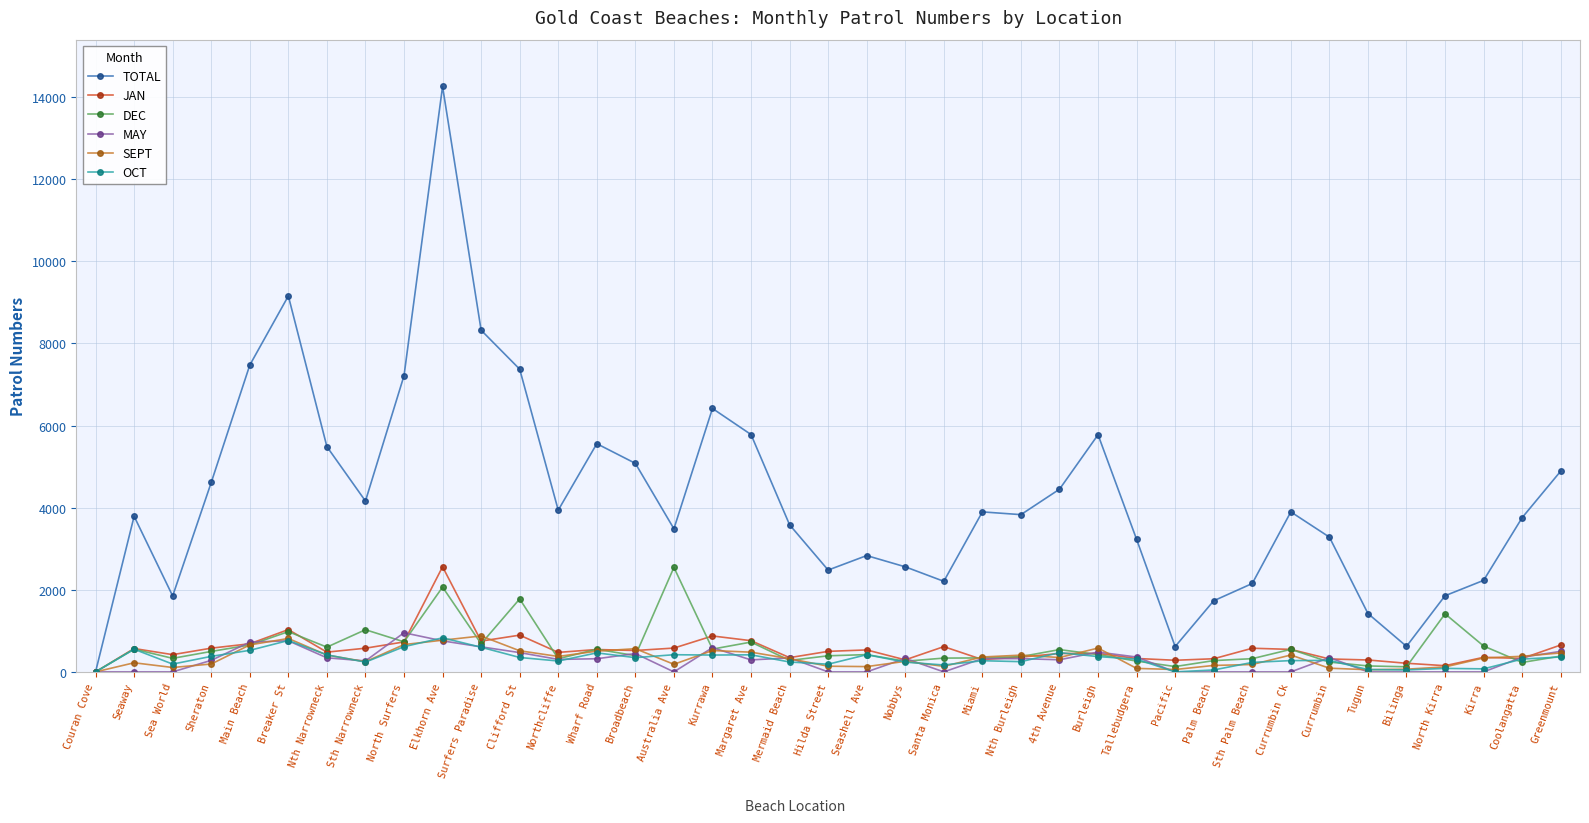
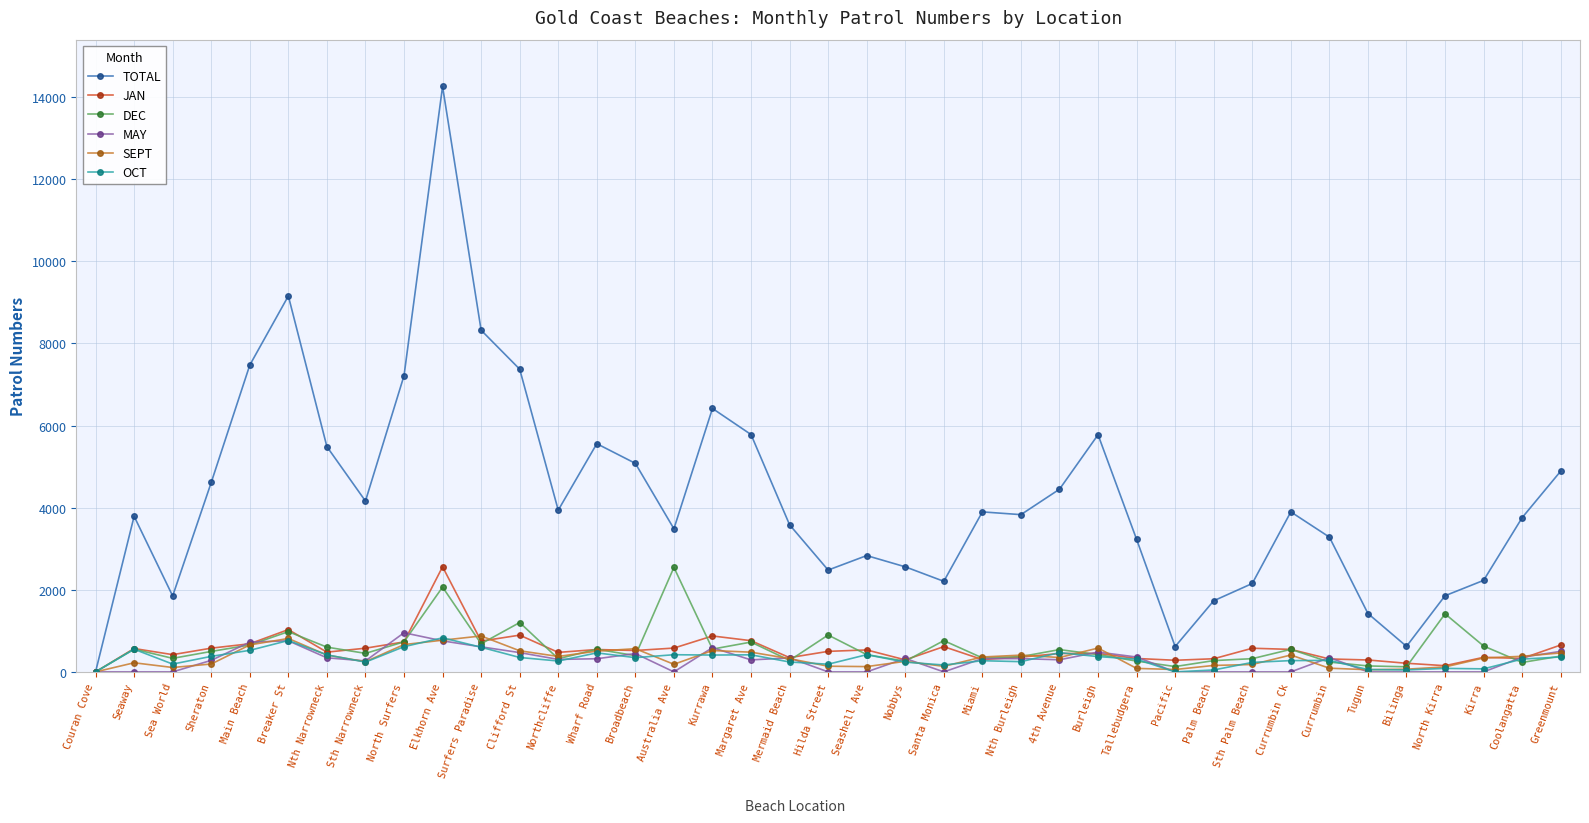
  {
    "DEC": {
      "Sea World": 300,
      "Sheraton": 500,
      "Nth Narrowneck": 600,
-     "Sth Narrowneck": 1000,
+     "Sth Narrowneck": 500,
      "Elkhorn Ave": 2100,
      "Surfers Paradise": 700,
-     "Clifford St": 1800,
+     "Clifford St": 1200,
      "Australia Ave": 2500,
-     "Hilda Street": 400,
-     "Santa Monica": 300,
+     "Hilda Street": 900,
+     "Santa Monica": 800,
      "4th Avenue": 500,
      "Pacific": 100,
      "Sth Palm Beach": 300,
      "Tugun": 100,
      "North Kirra": 1400,
      "Kirra": 600,
      "Coolangatta": 200
    },
    "MAY": {
      "Seaway": 0,
      "Sea World": 0,
      "Sheraton": 300,
      "Nth Narrowneck": 300,
      "North Surfers": 1000,
      "Wharf Road": 300,
      "Australia Ave": 0,
      "Margaret Ave": 300,
      "Hilda Street": 0,
      "Seashell Ave": 0,
      "Santa Monica": 0,
      "Sth Palm Beach": 0,
      "Currumbin Ck": 0,
      "North Kirra": 0,
      "Kirra": 0
    }
  }
